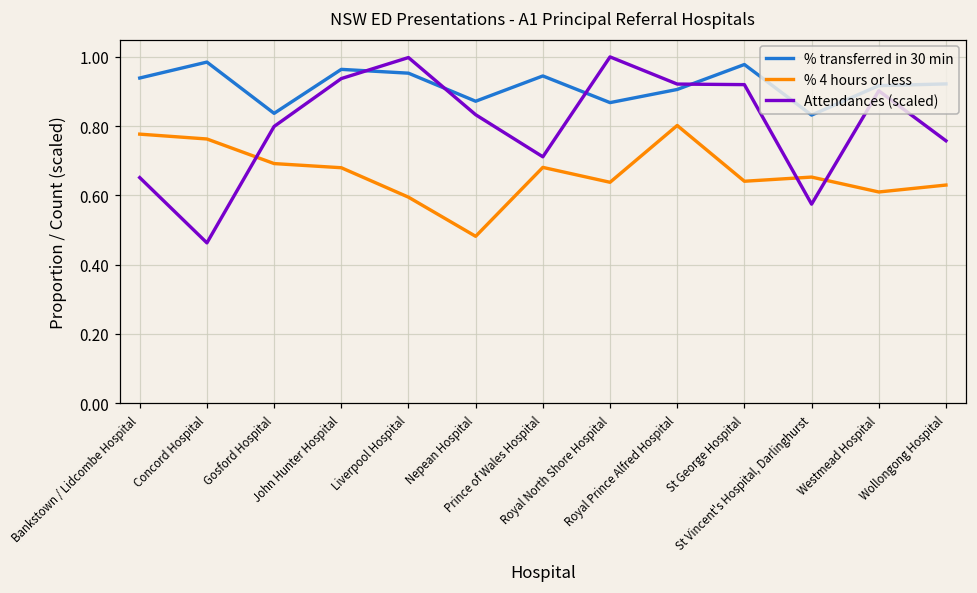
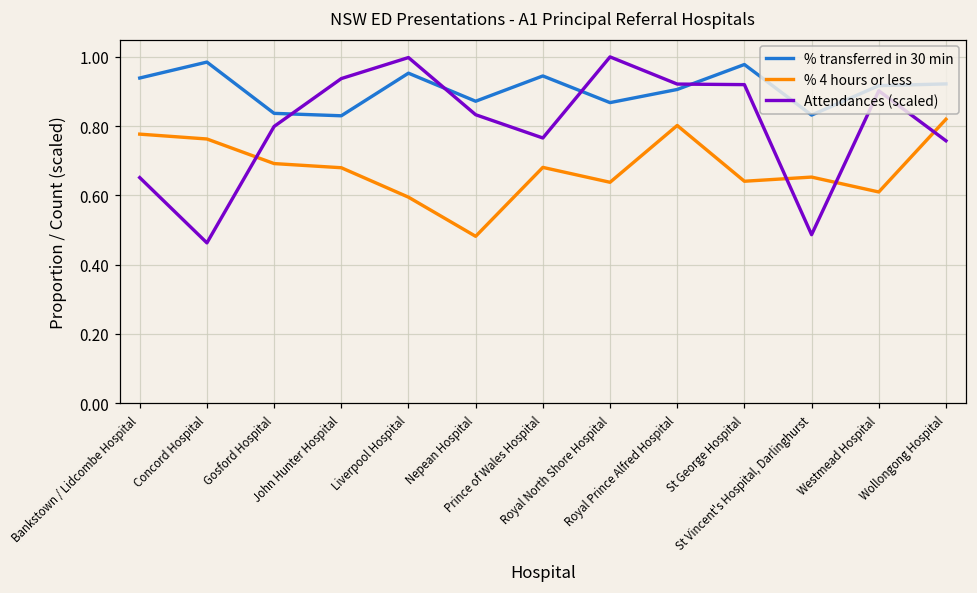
  {
    "% transferred in 30 min": {
      "Bankstown / Lidcombe Hospital": 0.94,
      "Concord Hospital": 0.99,
      "Gosford Hospital": 0.84,
-     "John Hunter Hospital": 0.96,
+     "John Hunter Hospital": 0.83,
      "Liverpool Hospital": 0.95,
      "Nepean Hospital": 0.87,
      "Prince of Wales Hospital": 0.95,
      "Royal North Shore Hospital": 0.87,
      "Royal Prince Alfred Hospital": 0.91,
      "St George Hospital": 0.98,
      "St Vincent's Hospital, Darlinghurst": 0.83
    },
    "% 4 hours or less": {
      "Bankstown / Lidcombe Hospital": 0.78,
      "Concord Hospital": 0.76,
      "Gosford Hospital": 0.69,
      "John Hunter Hospital": 0.68,
      "Liverpool Hospital": 0.60,
      "Nepean Hospital": 0.48,
      "Prince of Wales Hospital": 0.68,
      "Royal North Shore Hospital": 0.64,
      "Royal Prince Alfred Hospital": 0.80,
      "St George Hospital": 0.64,
      "St Vincent's Hospital, Darlinghurst": 0.65,
      "Westmead Hospital": 0.61,
-     "Wollongong Hospital": 0.63
+     "Wollongong Hospital": 0.82
    },
    "Attendances (scaled)": {
      "Bankstown / Lidcombe Hospital": 0.65,
      "Concord Hospital": 0.46,
      "Gosford Hospital": 0.80,
      "John Hunter Hospital": 0.94,
      "Liverpool Hospital": 1.00,
      "Nepean Hospital": 0.83,
-     "Prince of Wales Hospital": 0.71,
+     "Prince of Wales Hospital": 0.77,
      "Royal North Shore Hospital": 1.00,
      "Royal Prince Alfred Hospital": 0.92,
      "St George Hospital": 0.92,
-     "St Vincent's Hospital, Darlinghurst": 0.57,
+     "St Vincent's Hospital, Darlinghurst": 0.49,
      "Wollongong Hospital": 0.76
    }
  }
